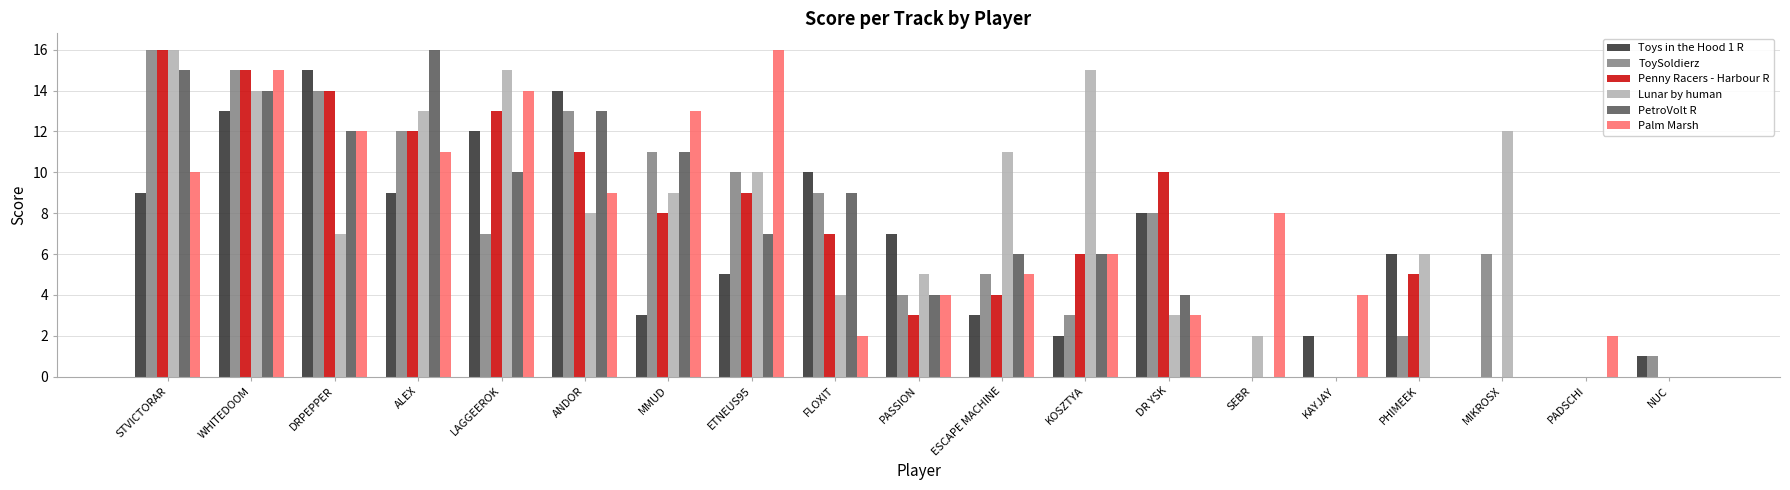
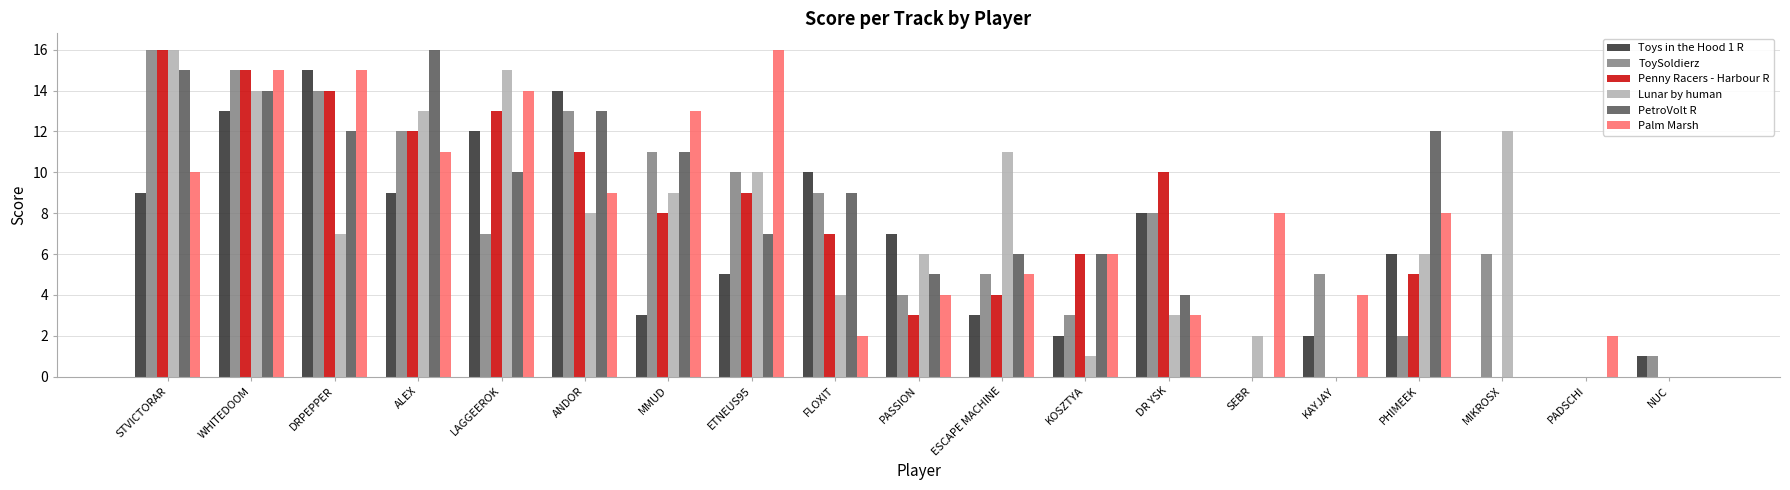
  {
    "Toys in the Hood 1 R": {
      "STVICTORAR": 9,
      "WHITEDOOM": 13,
      "DRPEPPER": 15,
      "ALEX": 9,
      "LAGGEEROK": 12,
      "ANDOR": 14,
      "MMUD": 3,
      "ETNEUS95": 5,
      "FLOXIT": 10,
      "PASSION": 7,
      "ESCAPE MACHINE": 3,
      "KOSZTYA": 2,
      "DR YSK": 8,
      "SEBR": 0,
      "KAYJAY": 2,
      "PHIMEEK": 6,
      "MIKROSX": 0,
      "PADSCHI": 0,
      "NUC": 1
    },
    "ToySoldierz": {
      "STVICTORAR": 16,
      "WHITEDOOM": 15,
      "DRPEPPER": 14,
      "ALEX": 12,
      "LAGGEEROK": 7,
      "ANDOR": 13,
      "MMUD": 11,
      "ETNEUS95": 10,
      "FLOXIT": 9,
      "PASSION": 4,
      "ESCAPE MACHINE": 5,
      "KOSZTYA": 3,
      "DR YSK": 8,
      "SEBR": 0,
-     "KAYJAY": 0,
+     "KAYJAY": 5,
      "PHIMEEK": 2,
      "MIKROSX": 6,
      "PADSCHI": 0,
      "NUC": 1
    },
    "Penny Racers - Harbour R": {
      "STVICTORAR": 16,
      "WHITEDOOM": 15,
      "DRPEPPER": 14,
      "ALEX": 12,
      "LAGGEEROK": 13,
      "ANDOR": 11,
      "MMUD": 8,
      "ETNEUS95": 9,
      "FLOXIT": 7,
      "PASSION": 3,
      "ESCAPE MACHINE": 4,
      "KOSZTYA": 6,
      "DR YSK": 10,
      "SEBR": 0,
      "KAYJAY": 0,
      "PHIMEEK": 5,
      "MIKROSX": 0,
      "PADSCHI": 0,
      "NUC": 0
    },
    "Lunar by human": {
      "STVICTORAR": 16,
      "WHITEDOOM": 14,
      "DRPEPPER": 7,
      "ALEX": 13,
      "LAGGEEROK": 15,
      "ANDOR": 8,
      "MMUD": 9,
      "ETNEUS95": 10,
      "FLOXIT": 4,
-     "PASSION": 5,
+     "PASSION": 6,
      "ESCAPE MACHINE": 11,
-     "KOSZTYA": 15,
+     "KOSZTYA": 1,
      "DR YSK": 3,
      "SEBR": 2,
      "KAYJAY": 0,
      "PHIMEEK": 6,
      "MIKROSX": 12,
      "PADSCHI": 0,
      "NUC": 0
    },
    "PetroVolt R": {
      "STVICTORAR": 15,
      "WHITEDOOM": 14,
      "DRPEPPER": 12,
      "ALEX": 16,
      "LAGGEEROK": 10,
      "ANDOR": 13,
      "MMUD": 11,
      "ETNEUS95": 7,
      "FLOXIT": 9,
-     "PASSION": 4,
+     "PASSION": 5,
      "ESCAPE MACHINE": 6,
      "KOSZTYA": 6,
      "DR YSK": 4,
      "SEBR": 0,
      "KAYJAY": 0,
-     "PHIMEEK": 0,
+     "PHIMEEK": 12,
      "MIKROSX": 0,
      "PADSCHI": 0,
      "NUC": 0
    },
    "Palm Marsh": {
      "STVICTORAR": 10,
      "WHITEDOOM": 15,
-     "DRPEPPER": 12,
+     "DRPEPPER": 15,
      "ALEX": 11,
      "LAGGEEROK": 14,
      "ANDOR": 9,
      "MMUD": 13,
      "ETNEUS95": 16,
      "FLOXIT": 2,
      "PASSION": 4,
      "ESCAPE MACHINE": 5,
      "KOSZTYA": 6,
      "DR YSK": 3,
      "SEBR": 8,
      "KAYJAY": 4,
-     "PHIMEEK": 0,
+     "PHIMEEK": 8,
      "MIKROSX": 0,
      "PADSCHI": 2,
      "NUC": 0
    }
  }
